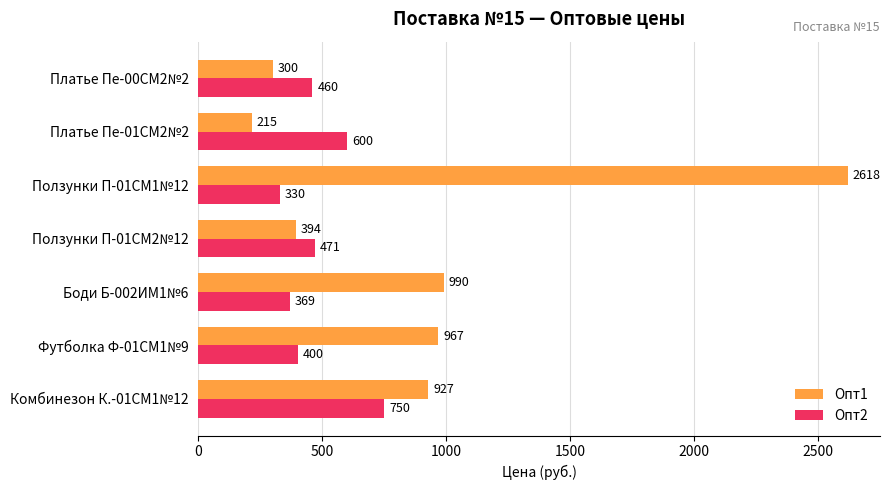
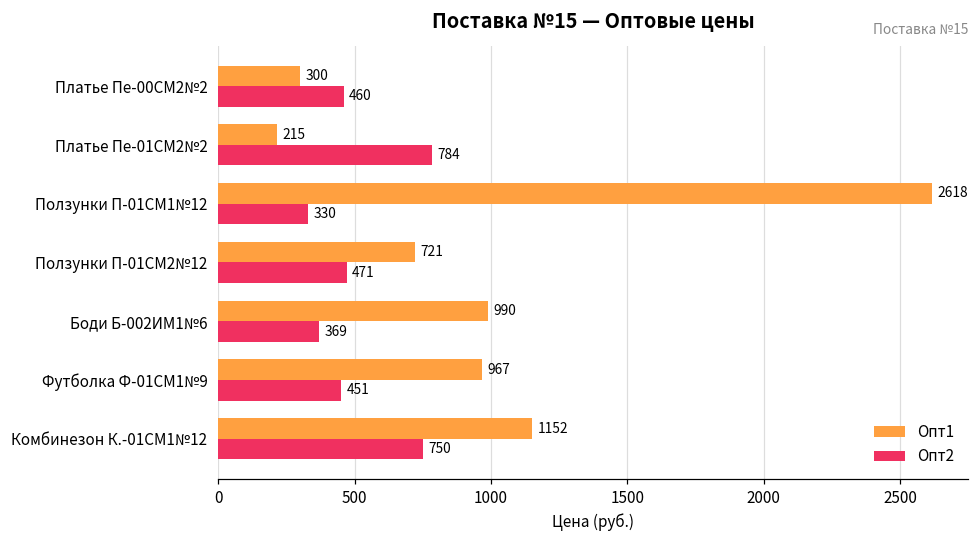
  {
    "Опт1": {
      "Платье Пе-00СМ2№2": 300,
      "Платье Пе-01СМ2№2": 215,
      "Ползунки П-01СМ1№12": 2618,
-     "Ползунки П-01СМ2№12": 394,
+     "Ползунки П-01СМ2№12": 721,
      "Боди Б-002ИМ1№6": 990,
      "Футболка Ф-01СМ1№9": 967,
-     "Комбинезон К.-01СМ1№12": 927
+     "Комбинезон К.-01СМ1№12": 1152
    },
    "Опт2": {
      "Платье Пе-00СМ2№2": 460,
-     "Платье Пе-01СМ2№2": 600,
+     "Платье Пе-01СМ2№2": 784,
      "Ползунки П-01СМ1№12": 330,
      "Ползунки П-01СМ2№12": 471,
      "Боди Б-002ИМ1№6": 369,
-     "Футболка Ф-01СМ1№9": 400,
+     "Футболка Ф-01СМ1№9": 451,
      "Комбинезон К.-01СМ1№12": 750
    }
  }
